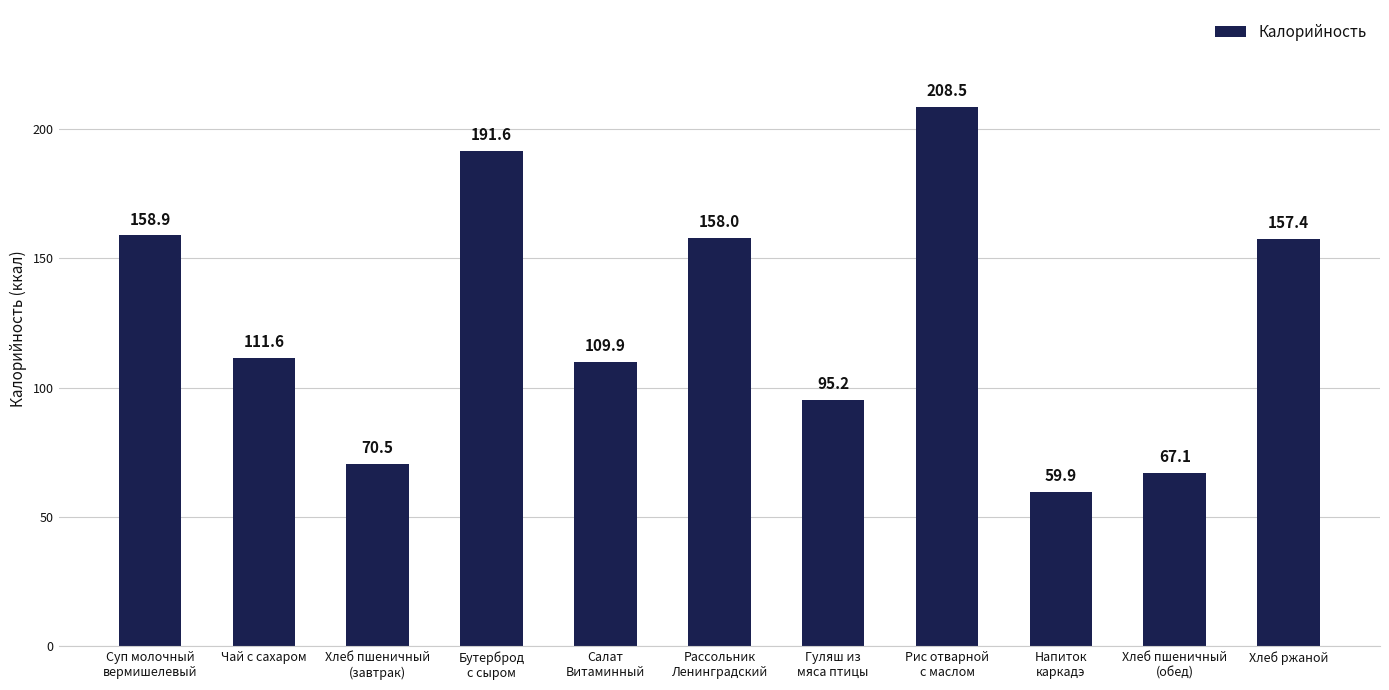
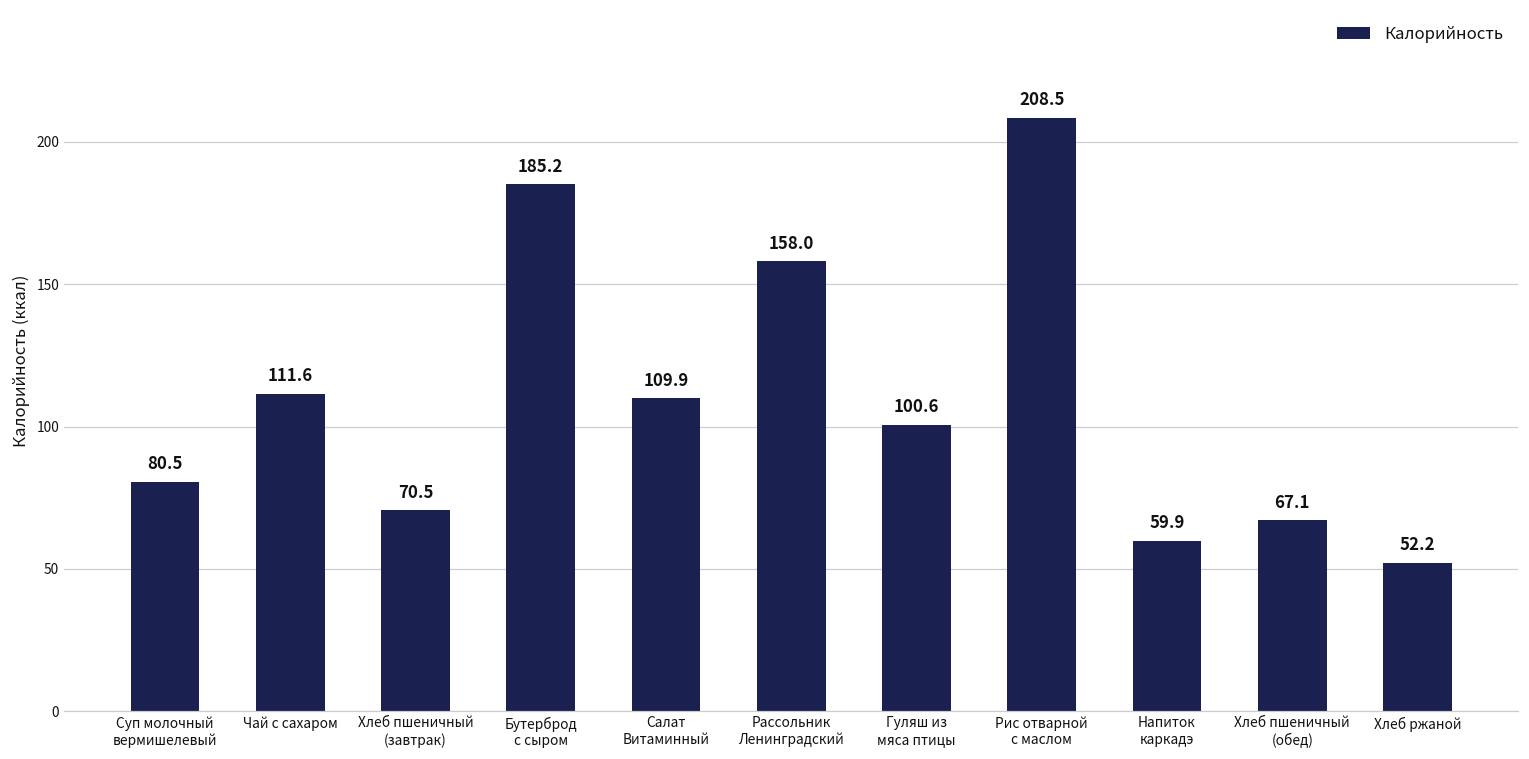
  {
-   "Суп молочный вермишелевый": 158.9,
+   "Суп молочный вермишелевый": 80.5,
    "Чай с сахаром": 111.6,
    "Хлеб пшеничный (завтрак)": 70.5,
-   "Бутерброд с сыром": 191.6,
+   "Бутерброд с сыром": 185.2,
    "Салат Витаминный": 109.9,
    "Рассольник Ленинградский": 158.0,
-   "Гуляш из мяса птицы": 95.2,
+   "Гуляш из мяса птицы": 100.6,
    "Рис отварной с маслом": 208.5,
    "Напиток каркадэ": 59.9,
    "Хлеб пшеничный (обед)": 67.1,
-   "Хлеб ржаной": 157.4
+   "Хлеб ржаной": 52.2
  }
